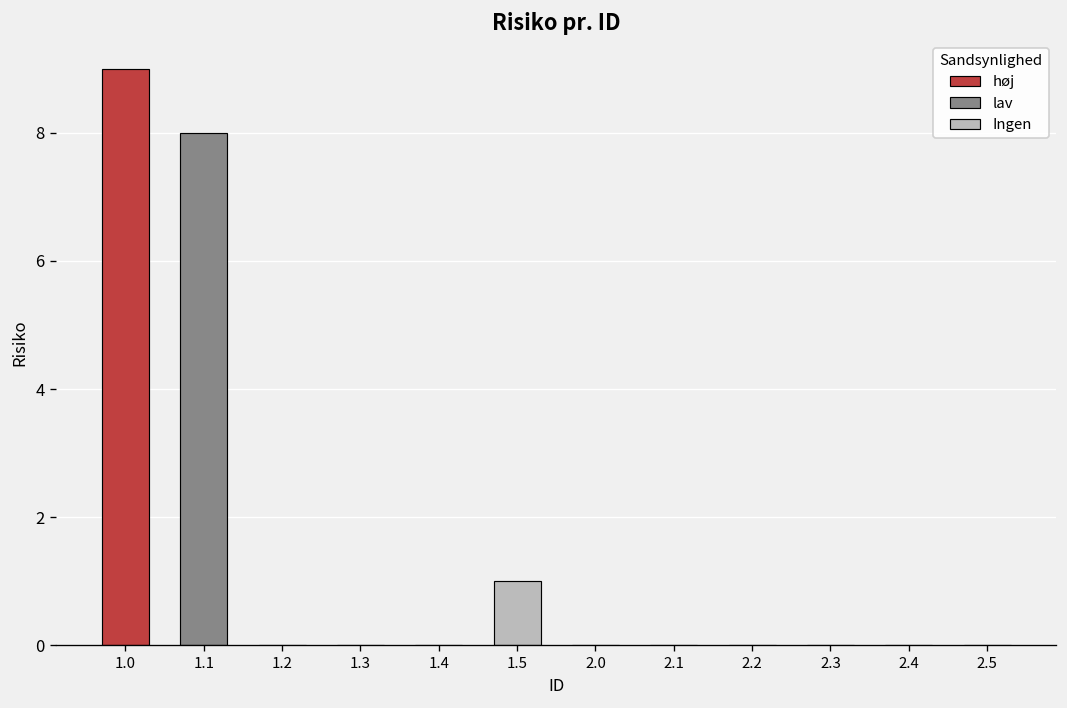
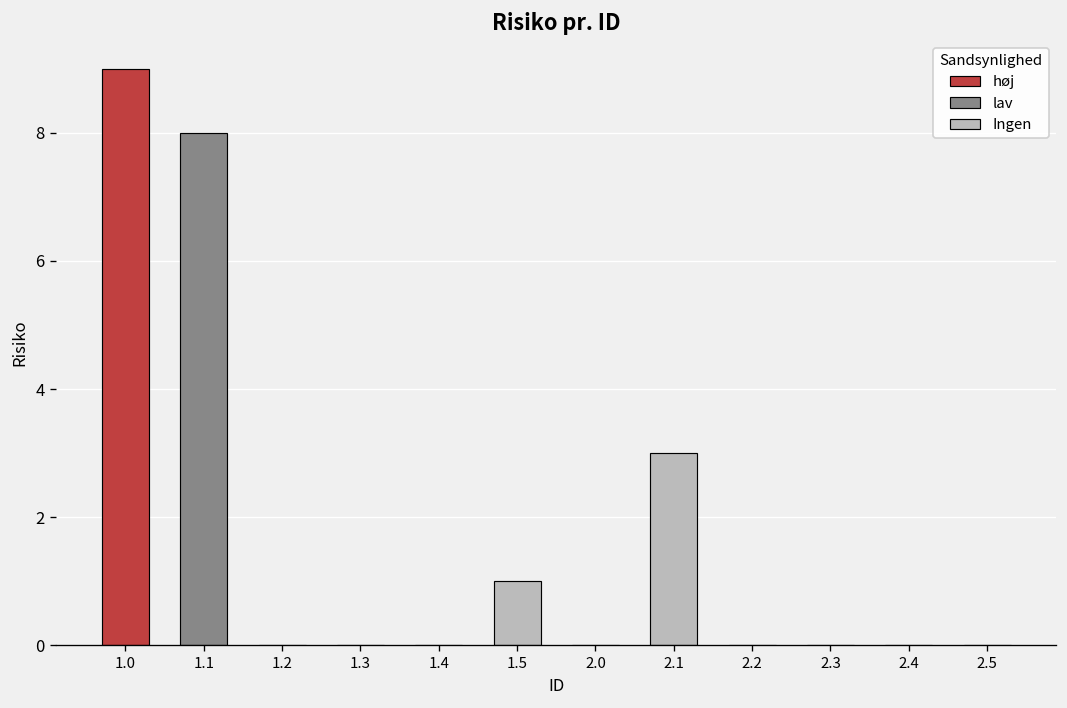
  {
    "1.0": 9,
    "1.1": 8,
    "1.2": 0,
    "1.3": 0,
    "1.4": 0,
    "1.5": 1,
    "2.0": 0,
-   "2.1": 0,
+   "2.1": 3,
    "2.2": 0,
    "2.3": 0,
    "2.4": 0,
    "2.5": 0
  }
